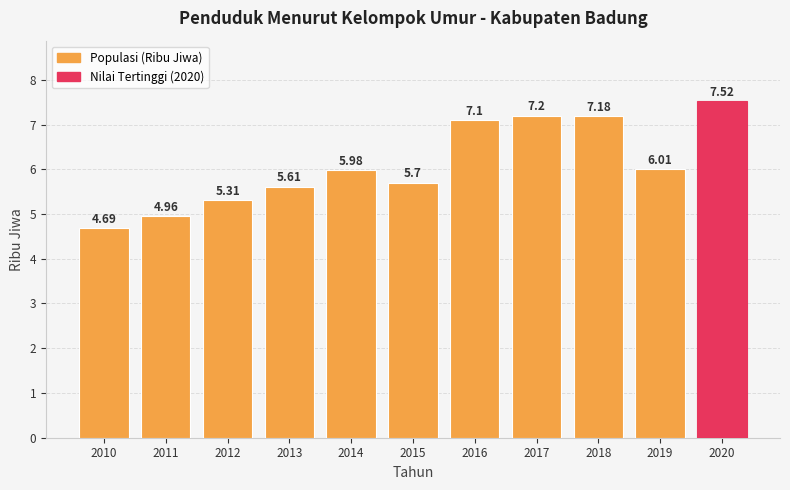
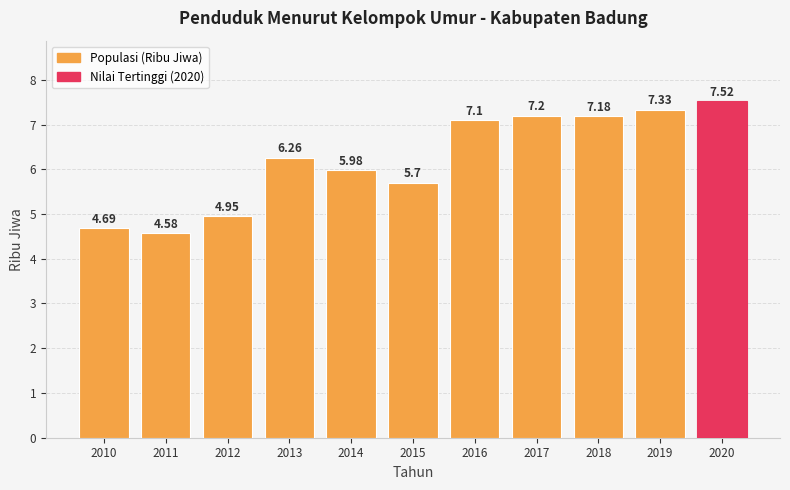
  {
    "2010": 4.69,
-   "2011": 4.96,
-   "2012": 5.31,
-   "2013": 5.61,
+   "2011": 4.58,
+   "2012": 4.95,
+   "2013": 6.26,
    "2014": 5.98,
    "2015": 5.7,
    "2016": 7.1,
    "2017": 7.2,
    "2018": 7.18,
-   "2019": 6.01,
+   "2019": 7.33,
    "2020": 7.52
  }
